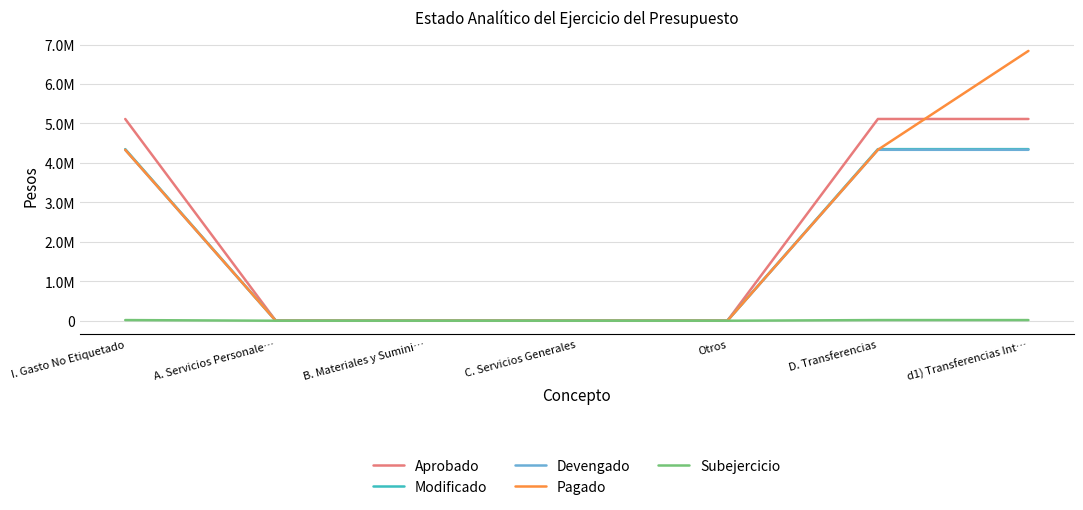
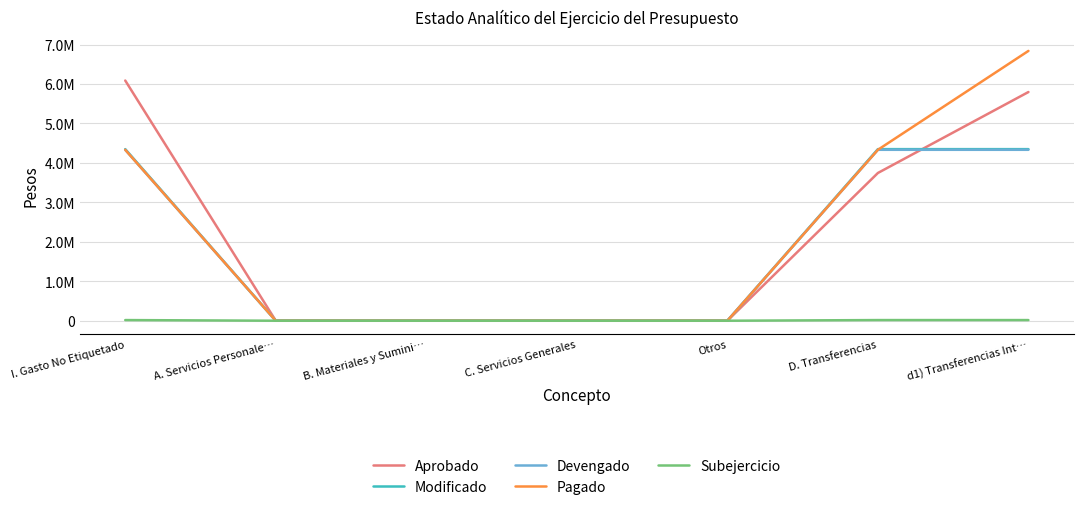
  {
    "Aprobado": {
-     "I. Gasto No Etiquetado": 5100000,
-     "D. Transferencias": 5100000,
-     "d1) Transferencias Int…": 5100000
+     "I. Gasto No Etiquetado": 6100000,
+     "D. Transferencias": 3700000,
+     "d1) Transferencias Int…": 5800000
    },
    "Pagado": {
      "d1) Transferencias Int…": 6800000
    },
    "Subejercicio": {
      "I. Gasto No Etiquetado": 0,
      "D. Transferencias": 0,
      "d1) Transferencias Int…": 0
    }
  }
